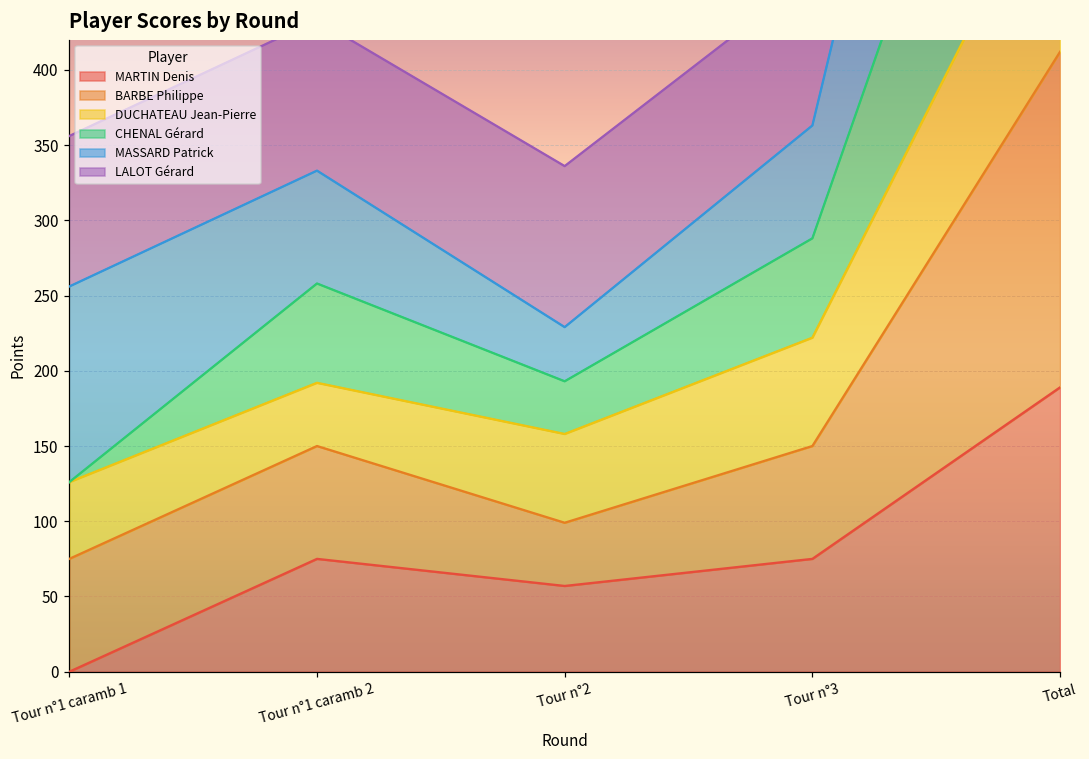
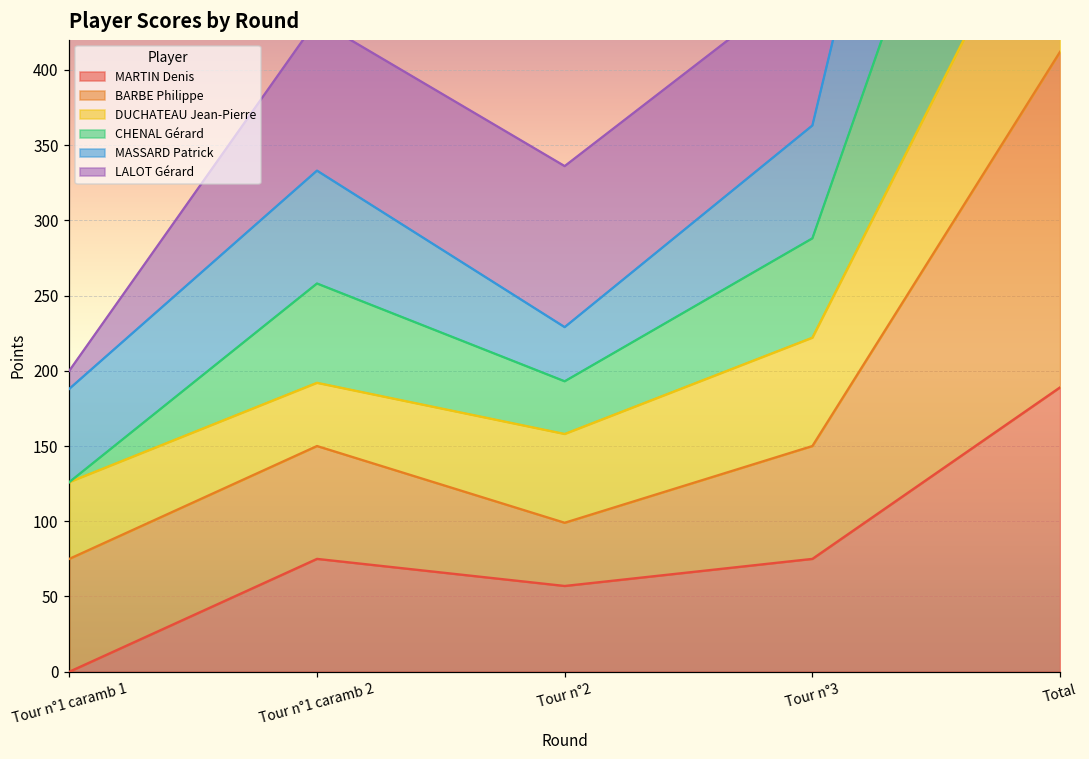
  {
    "DUCHATEAU Jean-Pierre": {
      "Tour n°1 caramb 2": 42,
      "Tour n°2": 59,
      "Tour n°3": 72
    },
    "CHENAL Gérard": {
      "Tour n°1 caramb 2": 66,
      "Tour n°2": 35,
      "Tour n°3": 66
    },
    "MASSARD Patrick": {
-     "Tour n°1 caramb 1": 130,
+     "Tour n°1 caramb 1": 62,
      "Tour n°1 caramb 2": 75,
      "Tour n°2": 36,
      "Tour n°3": 75
    },
    "LALOT Gérard": {
-     "Tour n°1 caramb 1": 100,
+     "Tour n°1 caramb 1": 12,
      "Tour n°2": 107
    }
  }
